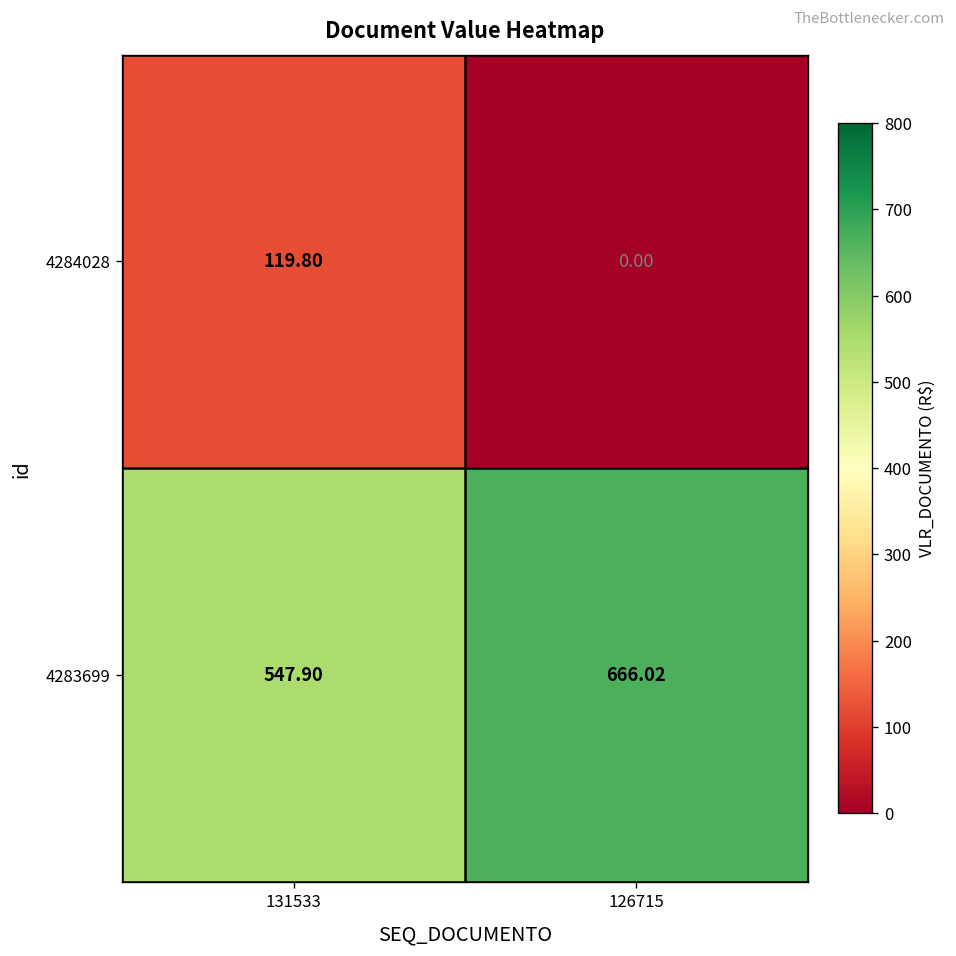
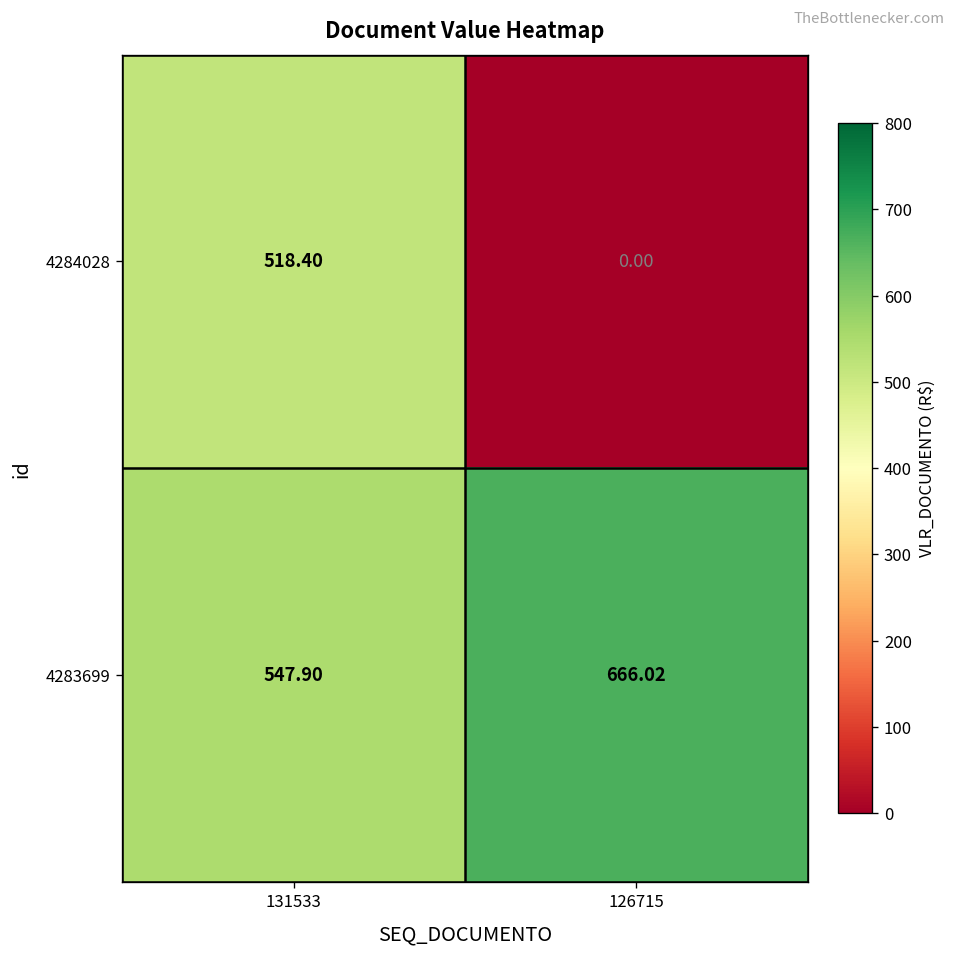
  {
    "4284028": {
-     "131533": 119.80,
+     "131533": 518.40,
      "126715": 0.00
    },
    "4283699": {
      "131533": 547.90,
      "126715": 666.02
    }
  }
